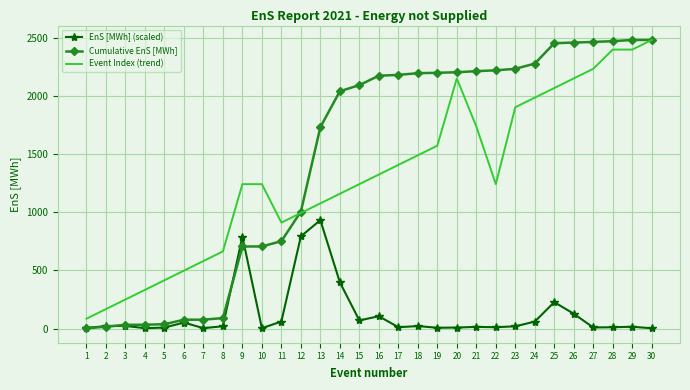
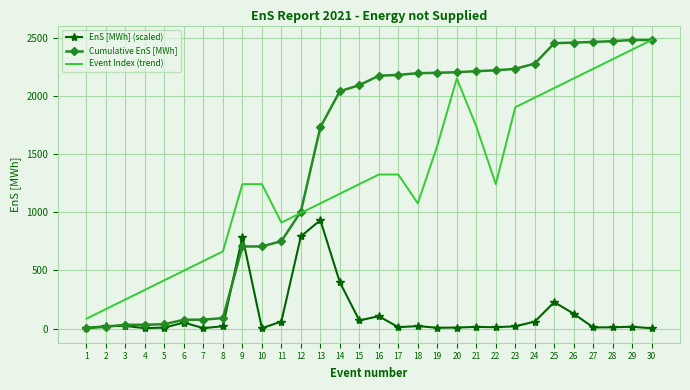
  {
    "EnS [MWh] (scaled)": {
      "4": 0,
      "5": 10,
      "6": 50,
      "7": 0,
      "8": 20,
      "9": 790,
      "10": 0,
      "11": 60,
      "12": 790,
      "13": 930,
      "14": 400,
      "15": 70,
      "16": 110,
      "17": 10,
      "18": 20,
      "19": 10,
      "20": 10,
      "21": 20,
      "22": 10,
      "23": 20,
      "24": 60,
      "25": 230,
      "26": 130,
      "27": 10,
      "28": 10,
      "29": 20,
      "30": 0
    },
    "Cumulative EnS [MWh]": {
      "4": 30,
      "5": 40,
      "6": 80,
      "7": 80,
      "8": 90,
      "9": 710,
      "10": 710,
      "11": 750,
      "13": 1730,
      "14": 2040,
      "15": 2090,
      "16": 2170,
      "17": 2180,
      "18": 2190,
      "19": 2200,
      "20": 2200,
      "21": 2210,
      "22": 2220,
      "23": 2230,
      "24": 2280,
      "25": 2450,
      "26": 2460,
      "27": 2460,
      "28": 2470,
      "29": 2480
    },
    "Event Index (trend)": {
      "1": 90,
      "2": 170,
      "3": 250,
      "4": 330,
      "5": 420,
      "6": 500,
      "7": 580,
      "8": 660,
      "9": 1240,
      "10": 1240,
      "11": 910,
      "13": 1080,
      "14": 1160,
      "15": 1240,
      "16": 1320,
-     "17": 1410,
-     "18": 1490,
+     "17": 1320,
+     "18": 1080,
      "19": 1570,
      "20": 2150,
      "21": 1740,
      "22": 1240,
      "23": 1900,
      "24": 1980,
      "25": 2070,
      "26": 2150,
      "27": 2230,
-     "28": 2400,
+     "28": 2320,
      "29": 2400
    }
  }
